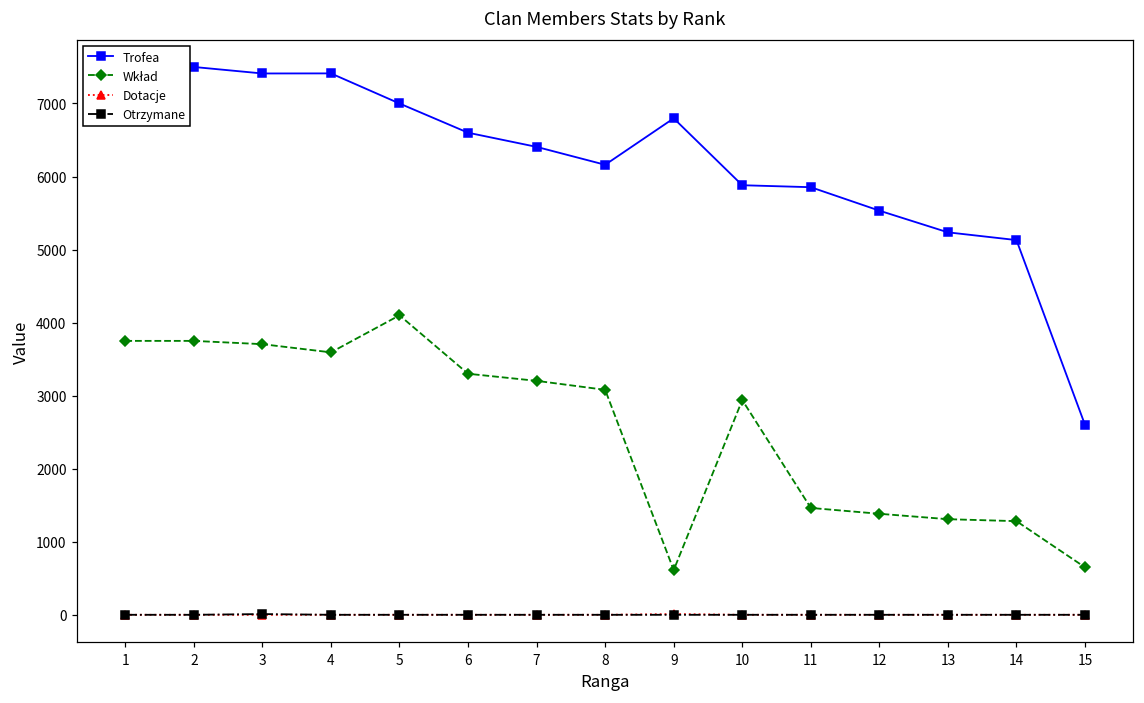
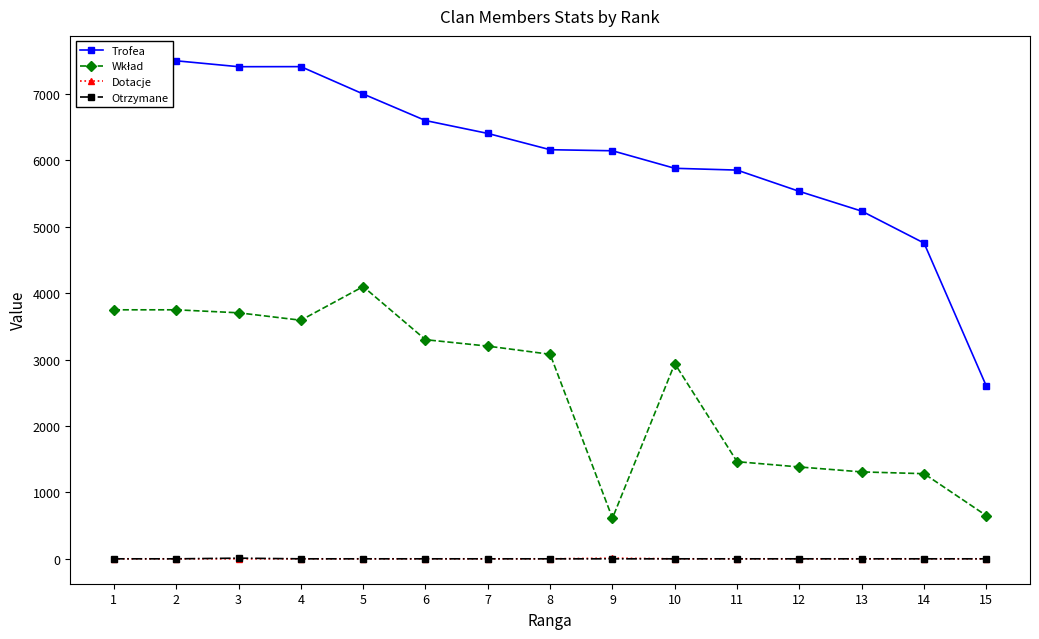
  {
    "Trofea": {
      "2": 7500,
      "3": 7400,
      "4": 7400,
      "5": 7000,
      "6": 6600,
      "7": 6400,
      "8": 6200,
-     "9": 6800,
+     "9": 6100,
      "10": 5900,
      "11": 5900,
      "12": 5500,
      "13": 5200,
-     "14": 5100,
+     "14": 4800,
      "15": 2600
    },
    "Wkład": {
      "1": 3800,
      "2": 3800,
      "3": 3700,
      "4": 3600,
      "5": 4100,
      "6": 3300,
      "7": 3200,
      "8": 3100,
      "9": 600,
      "10": 2900,
      "11": 1500,
      "12": 1400,
      "13": 1300,
      "14": 1300,
      "15": 700
    }
  }
